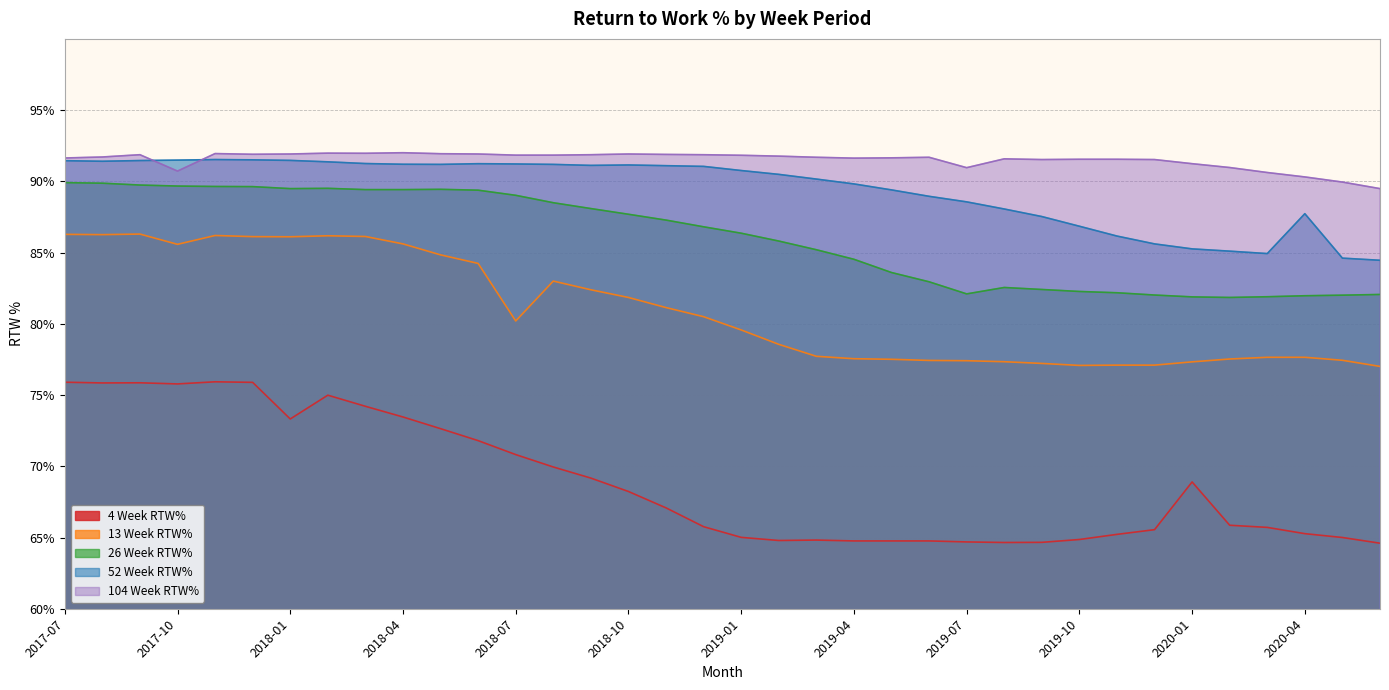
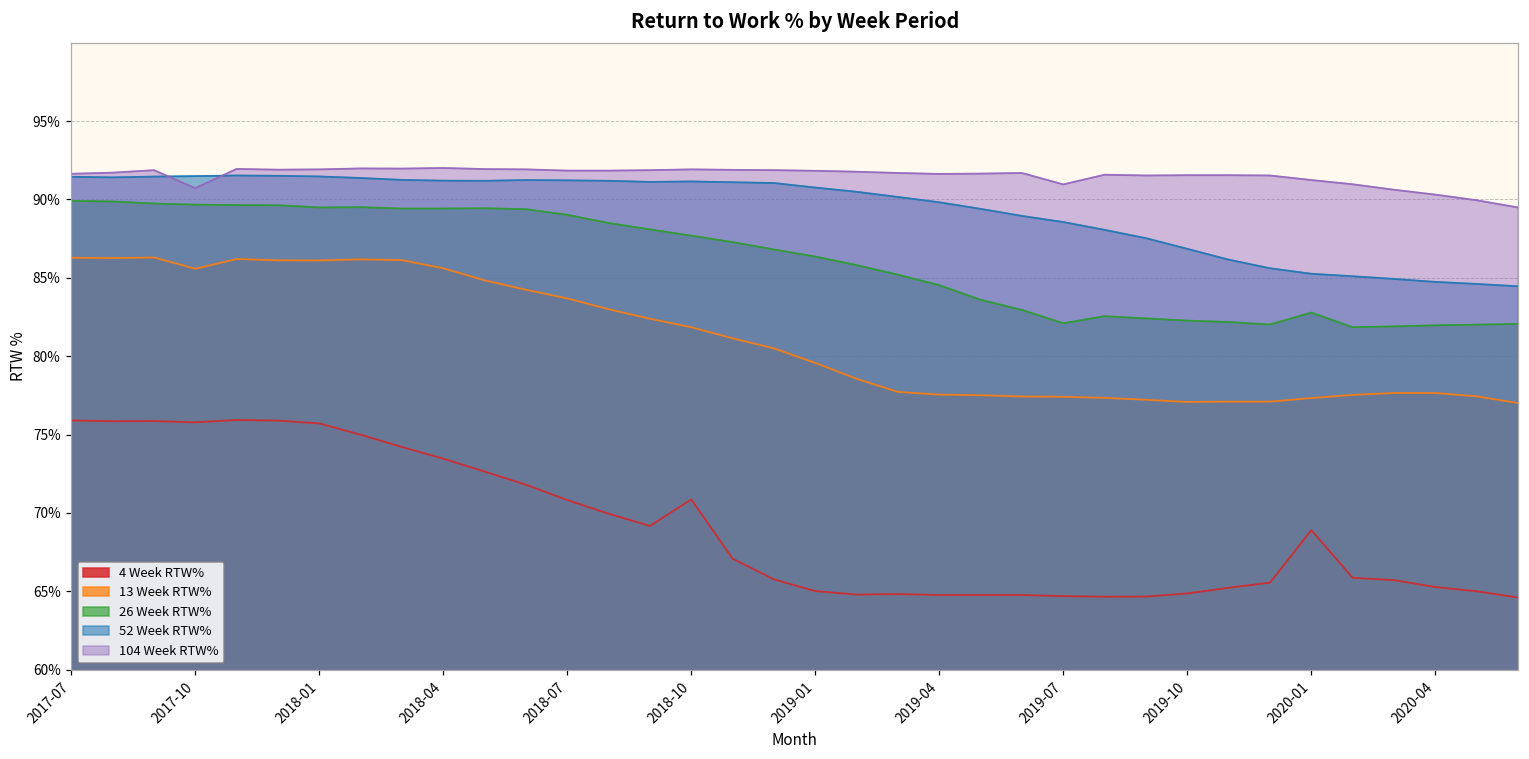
  {
    "4 Week RTW%": {
      "2017-07": "75.9%",
      "2017-10": "75.8%",
-     "2018-01": "73.3%",
+     "2018-01": "75.7%",
      "2018-04": "73.5%",
      "2018-07": "70.8%",
-     "2018-10": "68.2%",
+     "2018-10": "70.9%",
      "2019-01": "65.0%",
      "2019-04": "64.8%",
      "2019-07": "64.7%",
      "2019-10": "64.9%",
      "2020-01": "68.9%",
      "2020-04": "65.3%"
    },
    "13 Week RTW%": {
      "2017-07": "86.3%",
      "2017-10": "85.6%",
      "2018-01": "86.1%",
      "2018-04": "85.6%",
-     "2018-07": "80.2%",
+     "2018-07": "83.7%",
      "2018-10": "81.9%",
      "2019-01": "79.6%",
      "2019-04": "77.6%",
      "2019-07": "77.4%",
      "2019-10": "77.1%",
      "2020-01": "77.3%",
      "2020-04": "77.6%"
    },
    "26 Week RTW%": {
      "2017-07": "89.9%",
      "2017-10": "89.7%",
      "2018-01": "89.5%",
      "2018-04": "89.4%",
      "2018-07": "89.0%",
      "2018-10": "87.7%",
      "2019-01": "86.4%",
      "2019-04": "84.5%",
      "2019-07": "82.1%",
      "2019-10": "82.3%",
-     "2020-01": "81.9%",
+     "2020-01": "82.8%",
      "2020-04": "82.0%"
    },
    "52 Week RTW%": {
      "2017-07": "91.5%",
      "2017-10": "91.5%",
      "2018-01": "91.5%",
      "2018-04": "91.2%",
      "2018-07": "91.2%",
      "2018-10": "91.1%",
      "2019-01": "90.8%",
      "2019-04": "89.8%",
      "2019-07": "88.6%",
      "2019-10": "86.9%",
      "2020-01": "85.3%",
-     "2020-04": "87.7%"
+     "2020-04": "84.7%"
    },
    "104 Week RTW%": {
      "2017-07": "91.6%",
      "2017-10": "90.7%",
      "2018-01": "91.9%",
      "2018-04": "92.0%",
      "2018-07": "91.8%",
      "2018-10": "91.9%",
      "2019-01": "91.8%",
      "2019-04": "91.6%",
      "2019-07": "91.0%",
      "2019-10": "91.6%",
      "2020-01": "91.2%",
      "2020-04": "90.3%"
    }
  }
